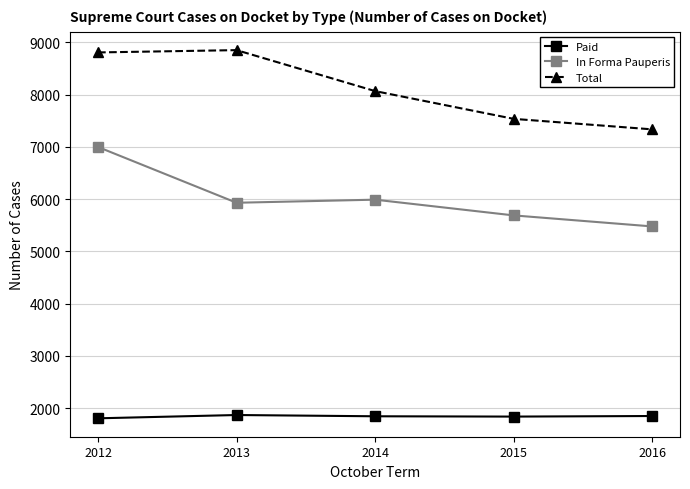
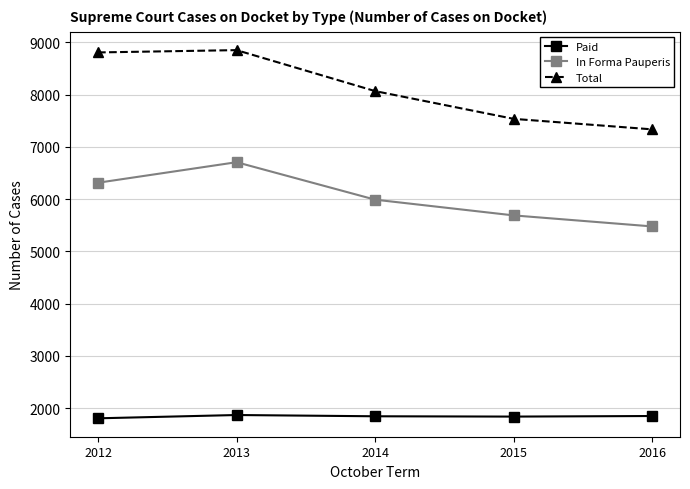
  {
    "In Forma Pauperis": {
-     "2012": 7000,
-     "2013": 5900,
+     "2012": 6300,
+     "2013": 6700,
      "2014": 6000,
      "2015": 5700,
      "2016": 5500
    }
  }
